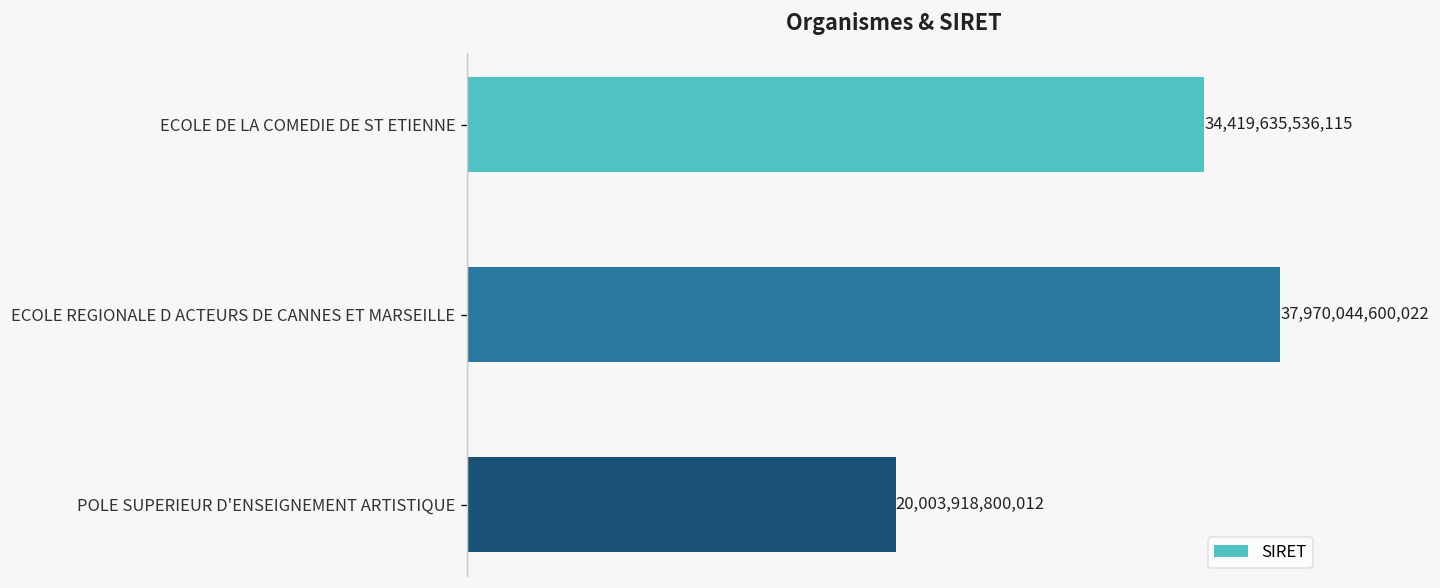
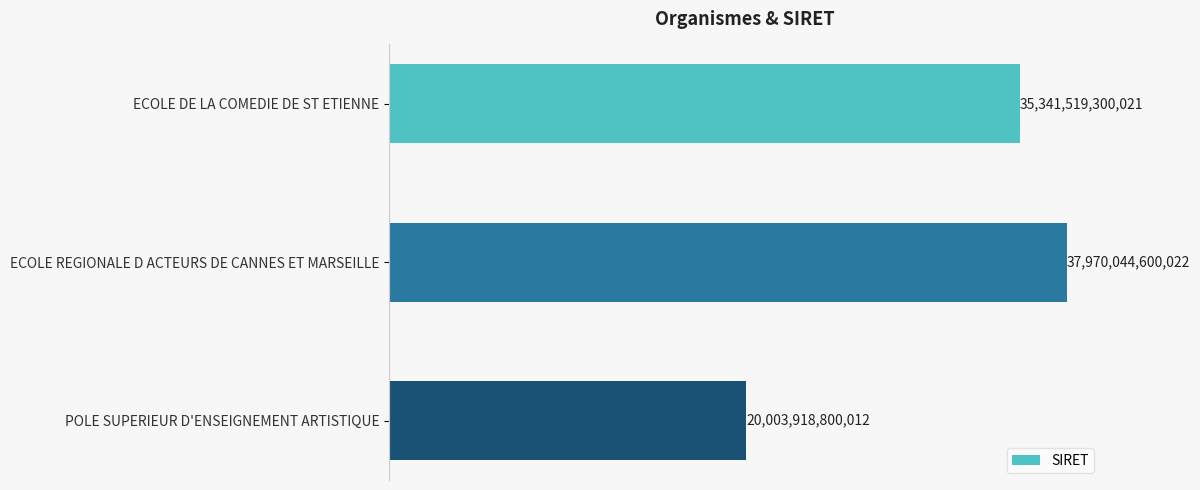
  {
-   "ECOLE DE LA COMEDIE DE ST ETIENNE": "34,419,635,536,115",
+   "ECOLE DE LA COMEDIE DE ST ETIENNE": "35,341,519,300,021",
    "ECOLE REGIONALE D ACTEURS DE CANNES ET MARSEILLE": "37,970,044,600,022",
    "POLE SUPERIEUR D'ENSEIGNEMENT ARTISTIQUE": "20,003,918,800,012"
  }
